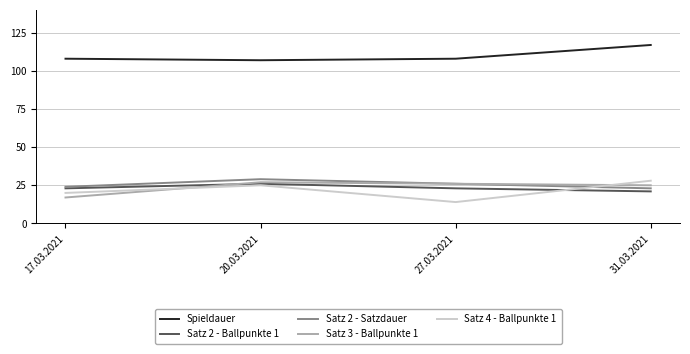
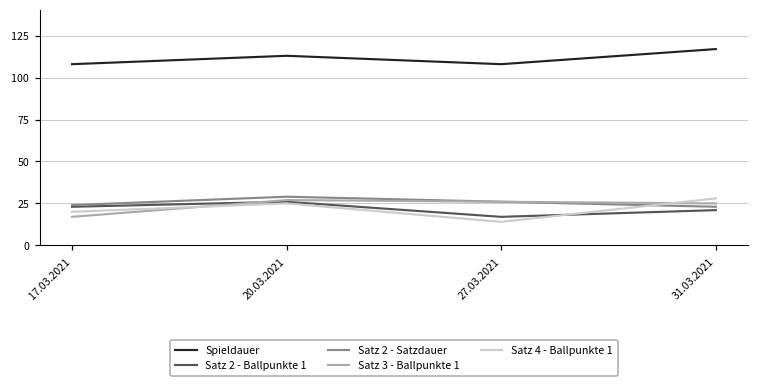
  {
    "Spieldauer": {
      "17.03.2021": 108,
-     "20.03.2021": 107,
+     "20.03.2021": 113,
      "27.03.2021": 108,
      "31.03.2021": 117
    },
    "Satz 2 - Ballpunkte 1": {
-     "27.03.2021": 23,
+     "27.03.2021": 17,
      "31.03.2021": 21
    }
  }
